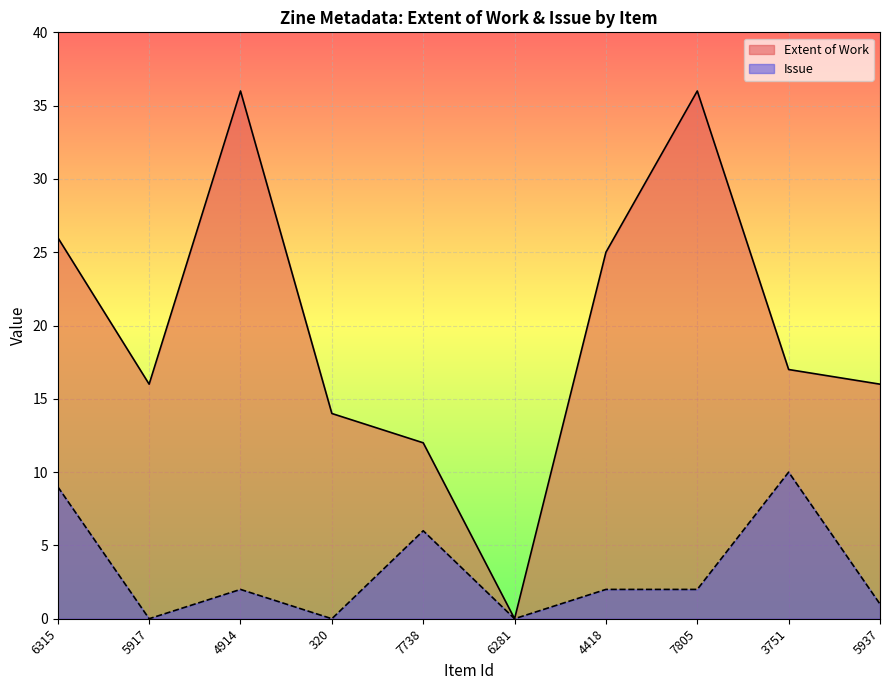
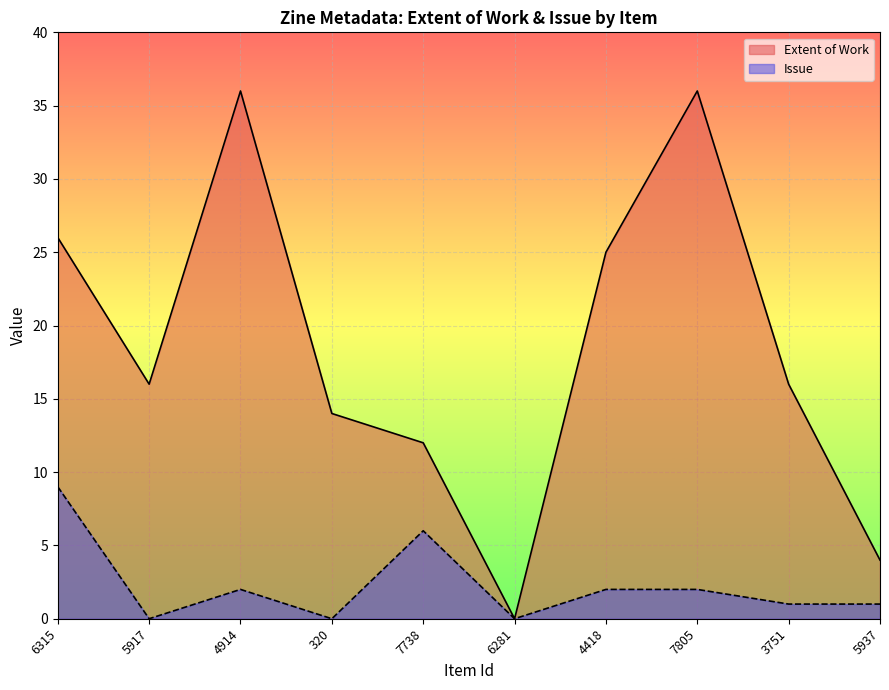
  {
    "Extent of Work": {
      "6315": 26,
      "5917": 16,
      "4914": 36,
      "320": 14,
      "7738": 12,
      "4418": 25,
      "7805": 36,
-     "3751": 17,
-     "5937": 16
+     "3751": 16,
+     "5937": 4
    },
    "Issue": {
      "6315": 9,
      "5917": 0,
      "4914": 2,
      "320": 0,
      "7738": 6,
      "4418": 2,
      "7805": 2,
-     "3751": 10,
+     "3751": 1,
      "5937": 1
    }
  }
